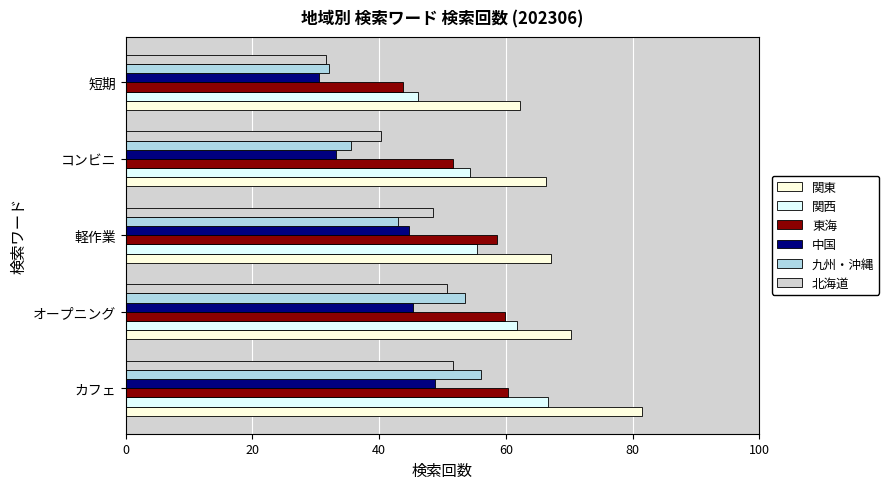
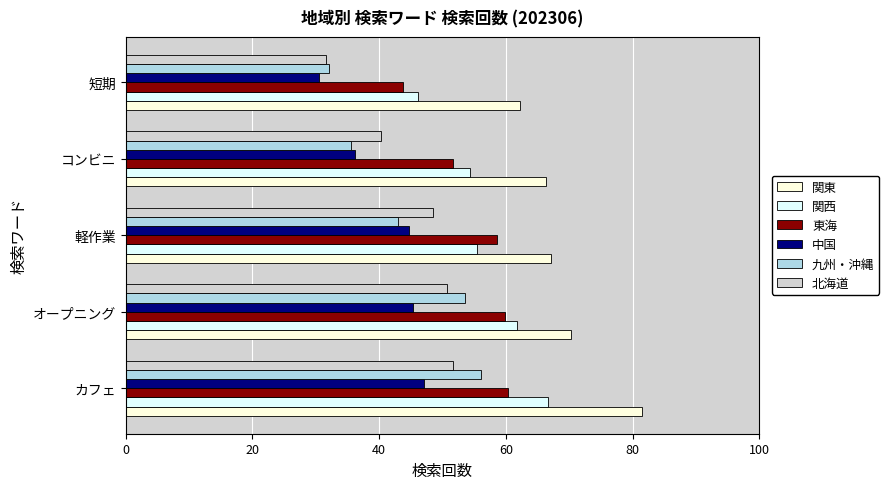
  {
    "東海": {
      "短期": 44,
      "コンビニ": 52,
      "軽作業": 59,
      "オープニング": 60,
      "カフェ": 60
    },
    "中国": {
      "短期": 31,
-     "コンビニ": 33,
+     "コンビニ": 36,
      "軽作業": 45,
      "オープニング": 45,
-     "カフェ": 49
+     "カフェ": 47
    }
  }
